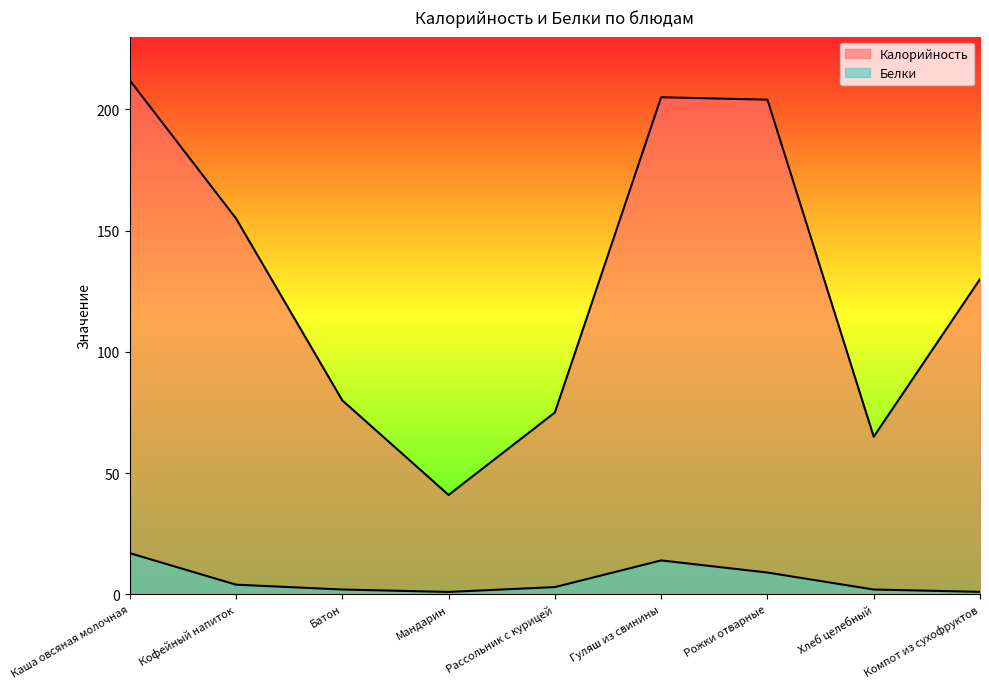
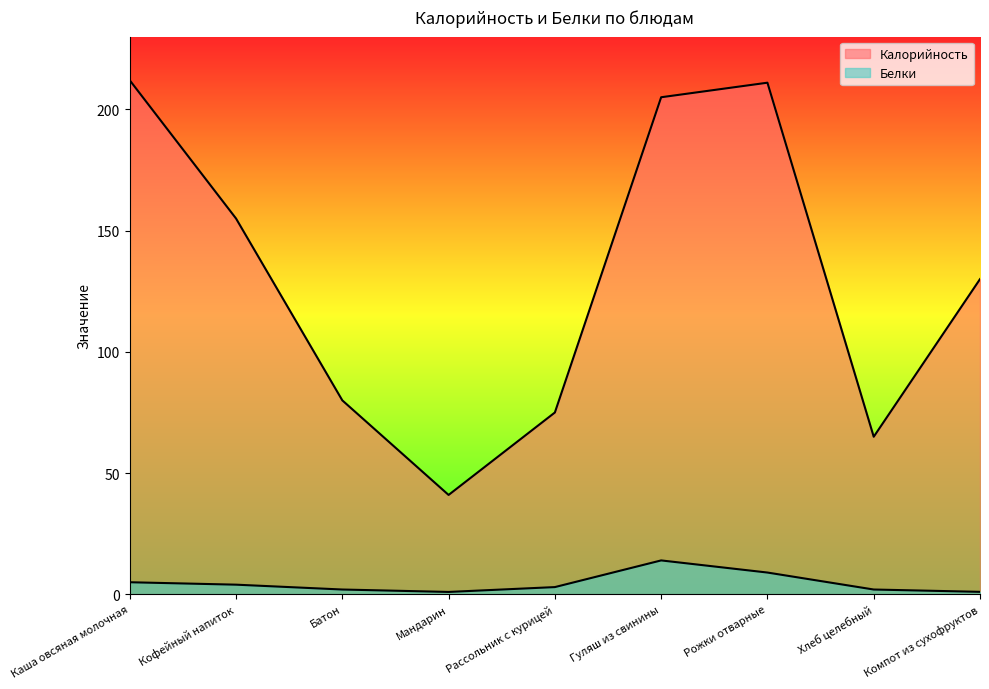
  {
    "Калорийность": {
      "Каша овсяная молочная": 212,
      "Кофейный напиток": 155,
      "Батон": 80,
      "Мандарин": 41,
      "Рассольник с курицей": 75,
      "Гуляш из свинины": 205,
-     "Рожки отварные": 204,
+     "Рожки отварные": 211,
      "Хлеб целебный": 65,
      "Компот из сухофруктов": 130
    },
    "Белки": {
-     "Каша овсяная молочная": 17,
+     "Каша овсяная молочная": 5,
      "Кофейный напиток": 4,
      "Батон": 2,
      "Мандарин": 1,
      "Рассольник с курицей": 3,
      "Гуляш из свинины": 14,
      "Рожки отварные": 9,
      "Хлеб целебный": 2,
      "Компот из сухофруктов": 1
    }
  }
